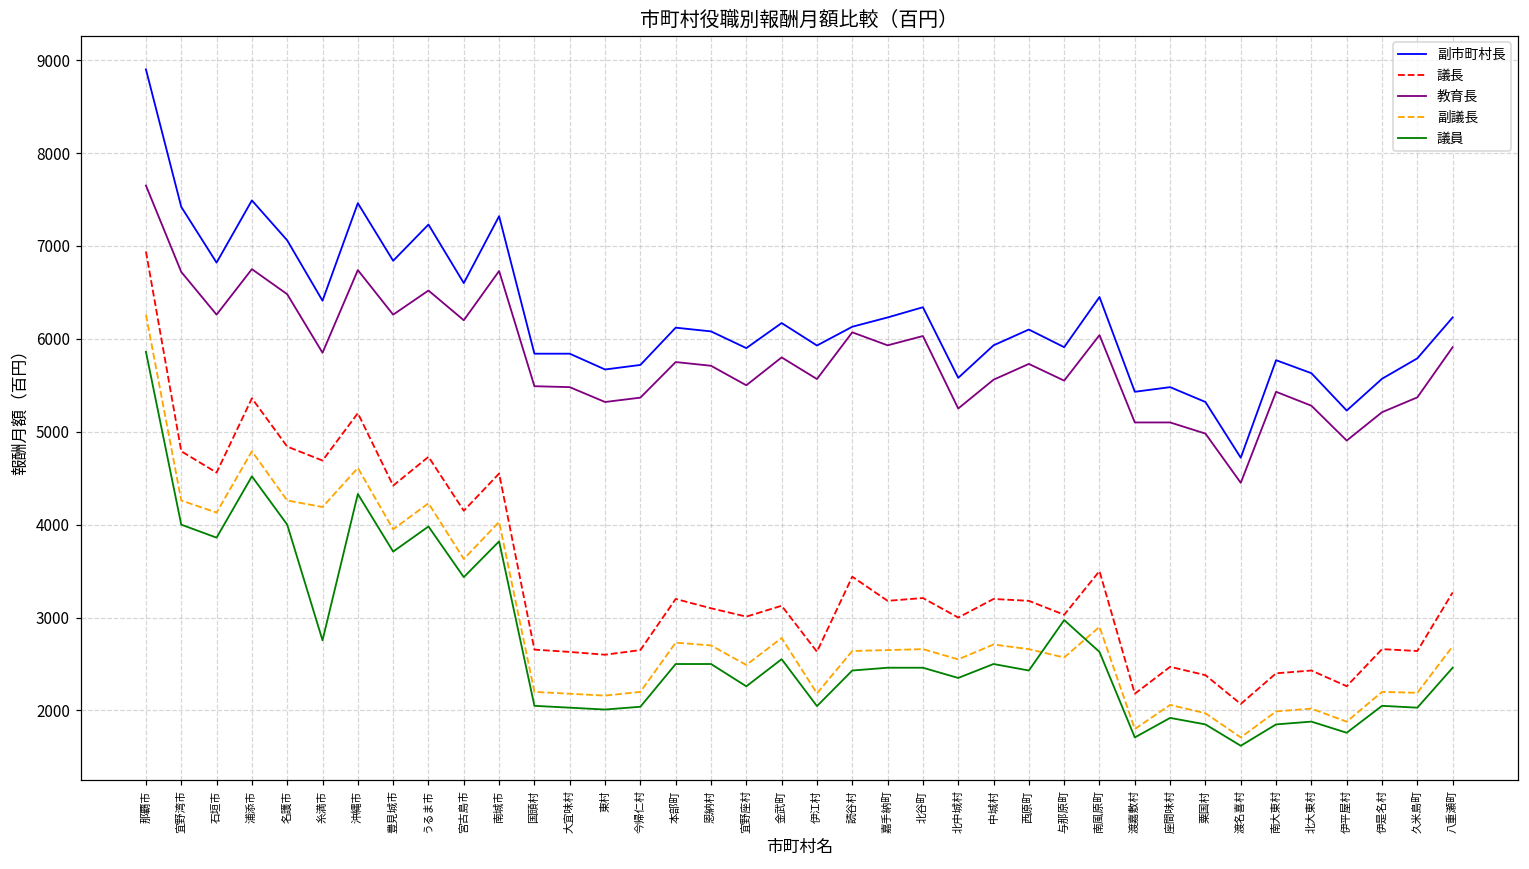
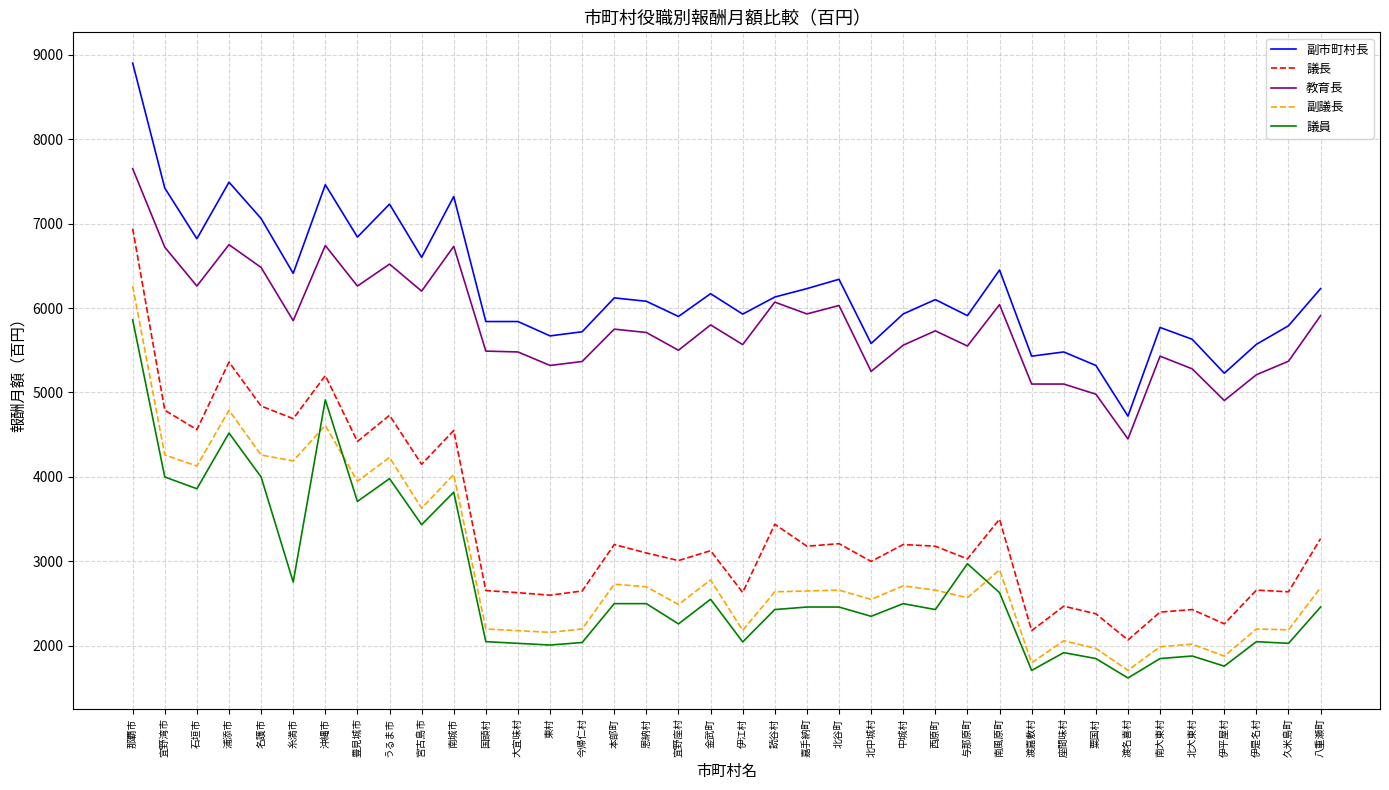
  {
    "副市町村長": {
      "那覇市": 8900,
      "宜野湾市": 7400,
      "石垣市": 6800,
      "浦添市": 7500,
      "名護市": 7100,
      "糸満市": 6400,
      "沖縄市": 7500,
      "豊見城市": 6800,
      "うるま市": 7200,
      "宮古島市": 6600,
      "南城市": 7300,
      "国頭村": 5800,
      "大宜味村": 5800,
      "東村": 5700,
      "今帰仁村": 5700,
      "本部町": 6100,
      "恩納村": 6100,
      "宜野座村": 5900,
      "金武町": 6200,
      "伊江村": 5900,
      "読谷村": 6100,
      "嘉手納町": 6200,
      "北谷町": 6300,
      "北中城村": 5600,
      "中城村": 5900,
      "西原町": 6100,
      "与那原町": 5900,
      "南風原町": 6500,
      "渡嘉敷村": 5400,
      "座間味村": 5500,
      "粟国村": 5300,
      "渡名喜村": 4700,
      "南大東村": 5800,
      "北大東村": 5600,
      "伊平屋村": 5200,
      "伊是名村": 5600,
      "久米島町": 5800,
      "八重瀬町": 6200
    },
    "議長": {
      "那覇市": 6900,
      "宜野湾市": 4800,
      "石垣市": 4600,
      "浦添市": 5400,
      "名護市": 4800,
      "糸満市": 4700,
      "沖縄市": 5200,
      "豊見城市": 4400,
      "うるま市": 4700,
      "宮古島市": 4200,
      "南城市": 4600,
      "国頭村": 2700,
      "大宜味村": 2600,
      "東村": 2600,
      "今帰仁村": 2700,
      "本部町": 3200,
      "恩納村": 3100,
      "宜野座村": 3000,
      "金武町": 3100,
      "伊江村": 2600,
      "読谷村": 3400,
      "嘉手納町": 3200,
      "北谷町": 3200,
      "北中城村": 3000,
      "中城村": 3200,
      "西原町": 3200,
      "与那原町": 3000,
      "南風原町": 3500,
      "渡嘉敷村": 2200,
      "座間味村": 2500,
      "粟国村": 2400,
      "渡名喜村": 2100,
      "南大東村": 2400,
      "北大東村": 2400,
      "伊平屋村": 2300,
      "伊是名村": 2700,
      "久米島町": 2600,
      "八重瀬町": 3300
    },
    "教育長": {
      "那覇市": 7700,
      "宜野湾市": 6700,
      "石垣市": 6300,
      "浦添市": 6800,
      "名護市": 6500,
      "糸満市": 5900,
      "沖縄市": 6700,
      "豊見城市": 6300,
      "うるま市": 6500,
      "宮古島市": 6200,
      "南城市": 6700,
      "国頭村": 5500,
      "大宜味村": 5500,
      "東村": 5300,
      "今帰仁村": 5400,
      "本部町": 5800,
      "恩納村": 5700,
      "宜野座村": 5500,
      "金武町": 5800,
      "伊江村": 5600,
      "読谷村": 6100,
      "嘉手納町": 5900,
      "北谷町": 6000,
      "北中城村": 5300,
      "中城村": 5600,
      "西原町": 5700,
      "与那原町": 5600,
      "南風原町": 6000,
      "渡嘉敷村": 5100,
      "座間味村": 5100,
      "粟国村": 5000,
      "渡名喜村": 4500,
      "南大東村": 5400,
      "北大東村": 5300,
      "伊平屋村": 4900,
      "伊是名村": 5200,
      "久米島町": 5400,
      "八重瀬町": 5900
    },
    "副議長": {
      "那覇市": 6300,
      "宜野湾市": 4300,
      "石垣市": 4100,
      "浦添市": 4800,
      "名護市": 4300,
      "糸満市": 4200,
      "沖縄市": 4600,
      "豊見城市": 4000,
      "うるま市": 4200,
      "宮古島市": 3600,
      "南城市": 4000,
      "国頭村": 2200,
      "大宜味村": 2200,
      "東村": 2200,
      "今帰仁村": 2200,
      "本部町": 2700,
      "恩納村": 2700,
      "宜野座村": 2500,
      "金武町": 2800,
      "伊江村": 2200,
      "読谷村": 2600,
      "嘉手納町": 2700,
      "北谷町": 2700,
      "北中城村": 2600,
      "中城村": 2700,
      "西原町": 2700,
      "与那原町": 2600,
      "南風原町": 2900,
      "渡嘉敷村": 1800,
      "座間味村": 2100,
      "粟国村": 2000,
      "渡名喜村": 1700,
      "南大東村": 2000,
      "北大東村": 2000,
      "伊平屋村": 1900,
      "伊是名村": 2200,
      "久米島町": 2200,
      "八重瀬町": 2700
    },
    "議員": {
      "那覇市": 5900,
      "宜野湾市": 4000,
      "石垣市": 3900,
      "浦添市": 4500,
      "名護市": 4000,
      "糸満市": 2800,
-     "沖縄市": 4300,
+     "沖縄市": 4900,
      "豊見城市": 3700,
      "うるま市": 4000,
      "宮古島市": 3400,
      "南城市": 3800,
      "国頭村": 2100,
      "大宜味村": 2000,
      "東村": 2000,
      "今帰仁村": 2000,
      "本部町": 2500,
      "恩納村": 2500,
      "宜野座村": 2300,
      "金武町": 2600,
      "伊江村": 2000,
      "読谷村": 2400,
      "嘉手納町": 2500,
      "北谷町": 2500,
      "北中城村": 2400,
      "中城村": 2500,
      "西原町": 2400,
      "与那原町": 3000,
      "南風原町": 2600,
      "渡嘉敷村": 1700,
      "座間味村": 1900,
      "粟国村": 1900,
      "渡名喜村": 1600,
      "南大東村": 1900,
      "北大東村": 1900,
      "伊平屋村": 1800,
      "伊是名村": 2100,
      "久米島町": 2000,
      "八重瀬町": 2500
    }
  }
